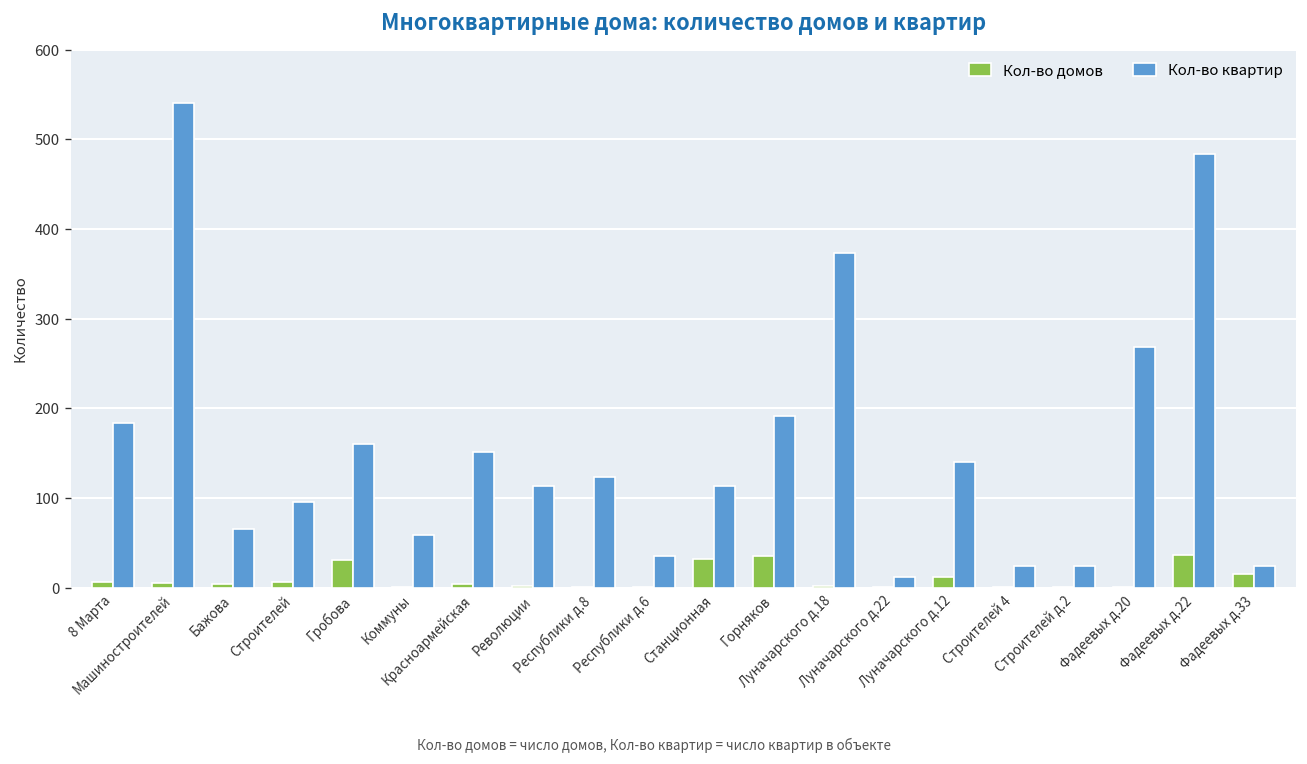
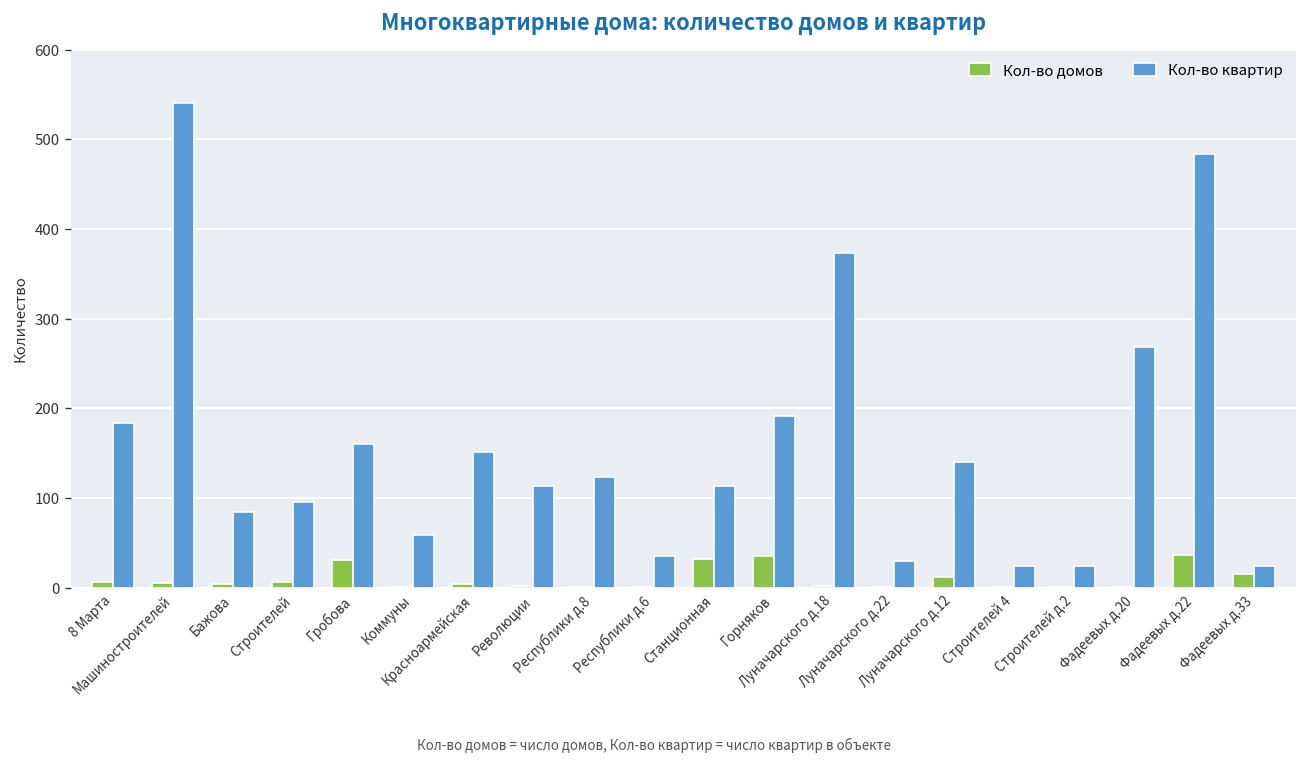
  {
    "Кол-во домов": {
      "8 Марта": 10,
      "Машиностроителей": 10,
      "Бажова": 0,
      "Строителей": 10,
      "Гробова": 30,
      "Красноармейская": 0,
      "Станционная": 30,
      "Горняков": 40,
      "Луначарского д.12": 10,
      "Фадеевых д.22": 40,
      "Фадеевых д.33": 20
    },
    "Кол-во квартир": {
      "8 Марта": 180,
      "Машиностроителей": 540,
-     "Бажова": 70,
+     "Бажова": 80,
      "Строителей": 100,
      "Гробова": 160,
      "Коммуны": 60,
      "Красноармейская": 150,
      "Революции": 110,
      "Республики д.8": 120,
      "Республики д.6": 40,
      "Станционная": 110,
      "Горняков": 190,
      "Луначарского д.18": 370,
-     "Луначарского д.22": 10,
+     "Луначарского д.22": 30,
      "Луначарского д.12": 140,
      "Строителей 4": 20,
      "Строителей д.2": 20,
      "Фадеевых д.20": 270,
      "Фадеевых д.22": 480,
      "Фадеевых д.33": 20
    }
  }
